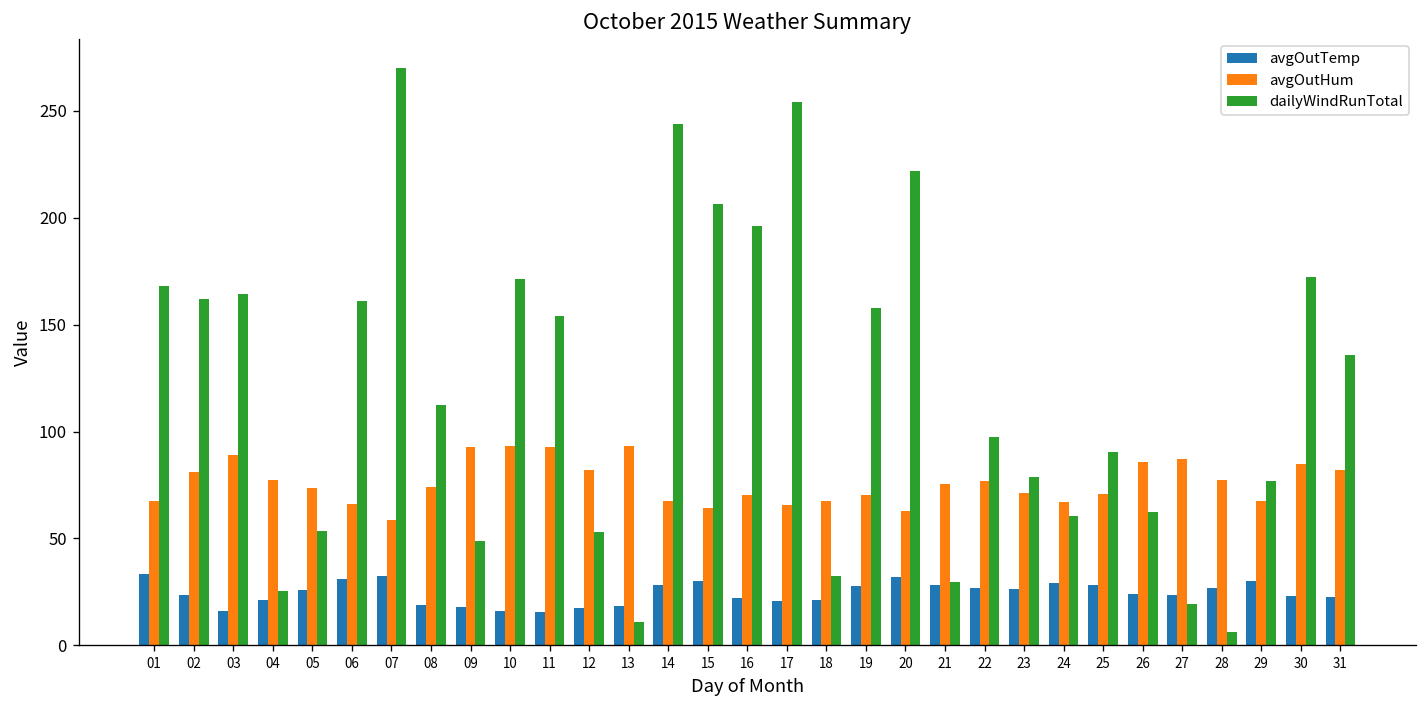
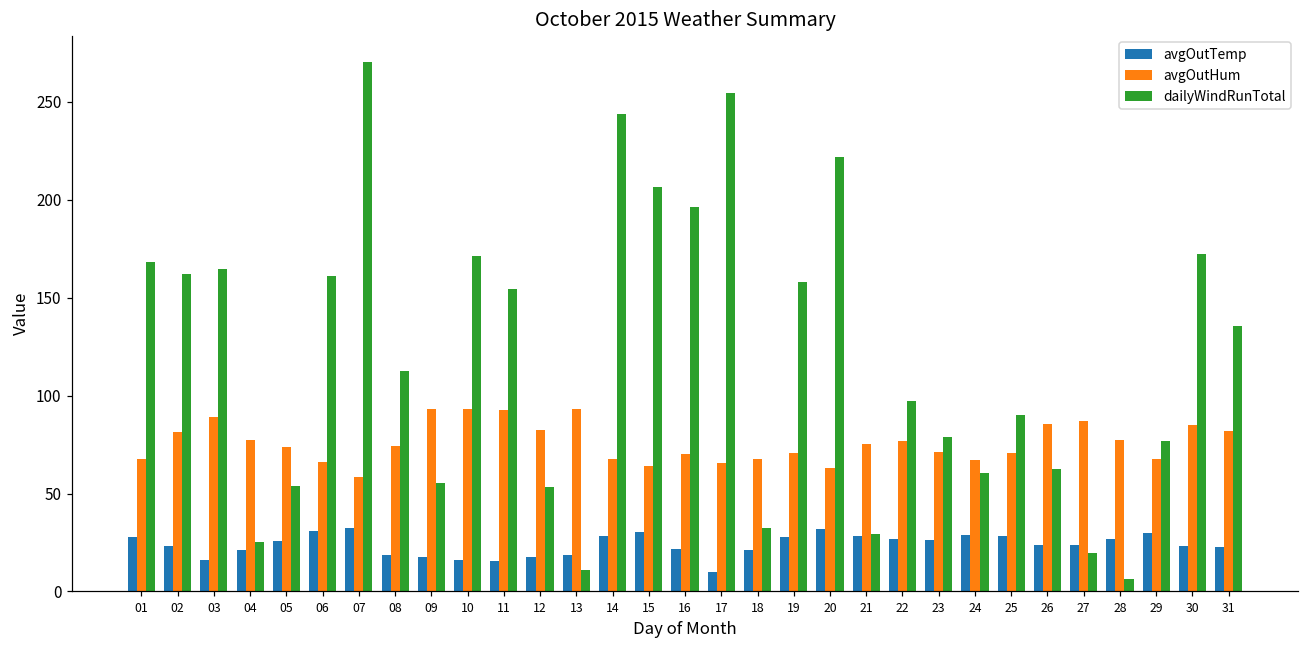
  {
    "avgOutTemp": {
-     "01": 34,
+     "01": 28,
      "02": 23,
      "03": 16,
      "04": 21,
      "05": 26,
      "06": 31,
      "07": 33,
      "08": 19,
      "09": 18,
      "10": 16,
      "11": 16,
      "12": 17,
      "13": 18,
      "14": 28,
      "15": 30,
      "16": 22,
-     "17": 21,
+     "17": 10,
      "18": 21,
      "19": 28,
      "20": 32,
      "21": 28,
      "22": 27,
      "23": 26,
      "24": 29,
      "25": 28,
      "26": 24,
      "27": 24,
      "28": 27,
      "29": 30,
      "30": 23,
      "31": 23
    },
    "avgOutHum": {
      "01": 68,
      "02": 81,
      "03": 89,
      "04": 77,
      "05": 74,
      "06": 66,
      "07": 59,
      "08": 74,
      "09": 93,
      "10": 93,
      "11": 93,
      "12": 82,
      "13": 93,
      "14": 67,
      "15": 64,
      "16": 70,
      "17": 65,
      "18": 68,
      "19": 71,
      "20": 63,
      "21": 76,
      "22": 77,
      "23": 71,
      "24": 67,
      "25": 71,
      "26": 86,
      "27": 87,
      "28": 77,
      "29": 68,
      "30": 85,
      "31": 82
    },
    "dailyWindRunTotal": {
      "01": 168,
      "02": 162,
      "03": 165,
      "04": 25,
      "05": 54,
      "06": 161,
      "07": 270,
      "08": 113,
-     "09": 49,
+     "09": 55,
      "10": 171,
      "11": 154,
      "12": 53,
      "13": 11,
      "14": 244,
      "15": 206,
      "16": 196,
      "17": 254,
      "18": 32,
      "19": 158,
      "20": 222,
      "21": 30,
      "22": 97,
      "23": 79,
      "24": 60,
      "25": 90,
      "26": 62,
      "27": 20,
      "28": 6,
      "29": 77,
      "30": 172,
      "31": 136
    }
  }
